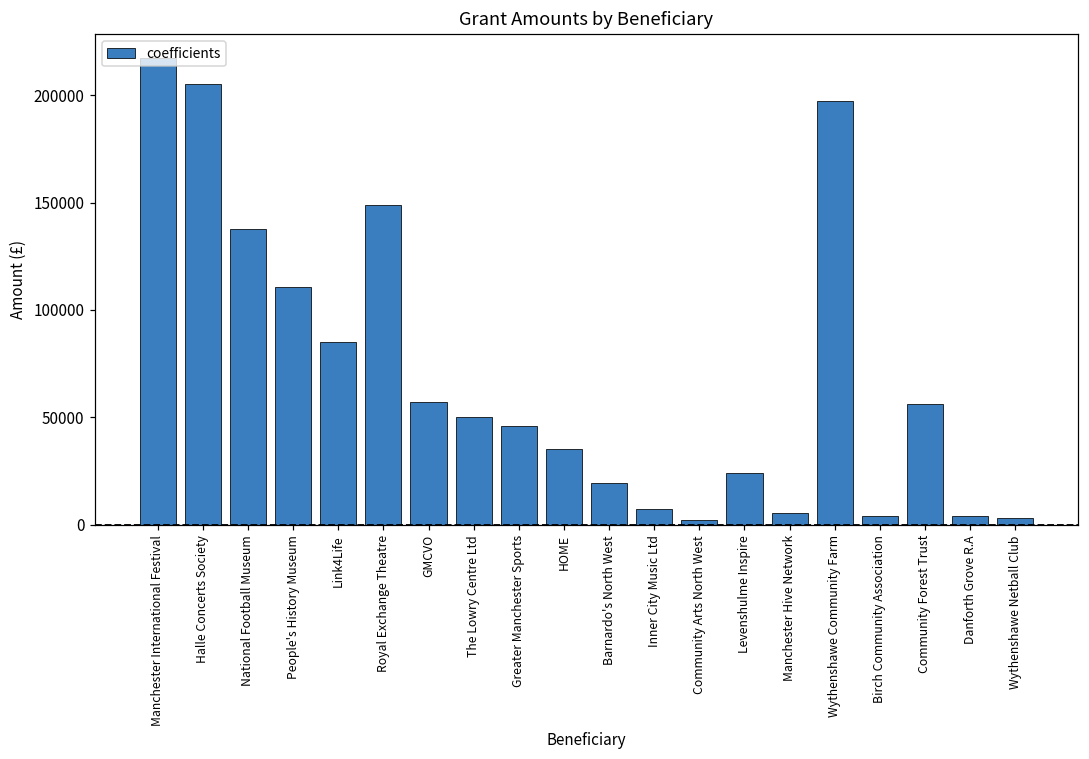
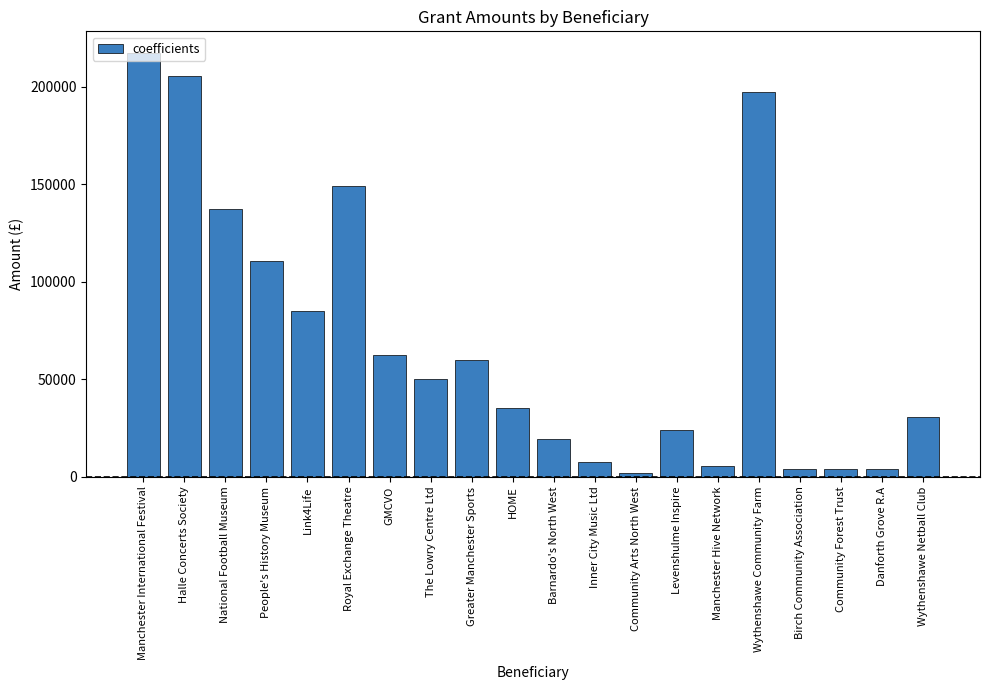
  {
    "Halle Concerts Society": 205000,
    "National Football Museum": 138000,
    "People's History Museum": 111000,
    "Link4Life": 85000,
    "Royal Exchange Theatre": 149000,
-   "GMCVO": 57000,
+   "GMCVO": 62000,
    "The Lowry Centre Ltd": 50000,
-   "Greater Manchester Sports": 46000,
+   "Greater Manchester Sports": 60000,
    "HOME": 35000,
    "Barnardo's North West": 19000,
    "Inner City Music Ltd": 7000,
    "Community Arts North West": 2000,
    "Levenshulme Inspire": 24000,
    "Manchester Hive Network": 6000,
    "Wythenshawe Community Farm": 197000,
    "Birch Community Association": 4000,
-   "Community Forest Trust": 56000,
+   "Community Forest Trust": 4000,
    "Danforth Grove R.A": 4000,
-   "Wythenshawe Netball Club": 3000
+   "Wythenshawe Netball Club": 31000
  }
